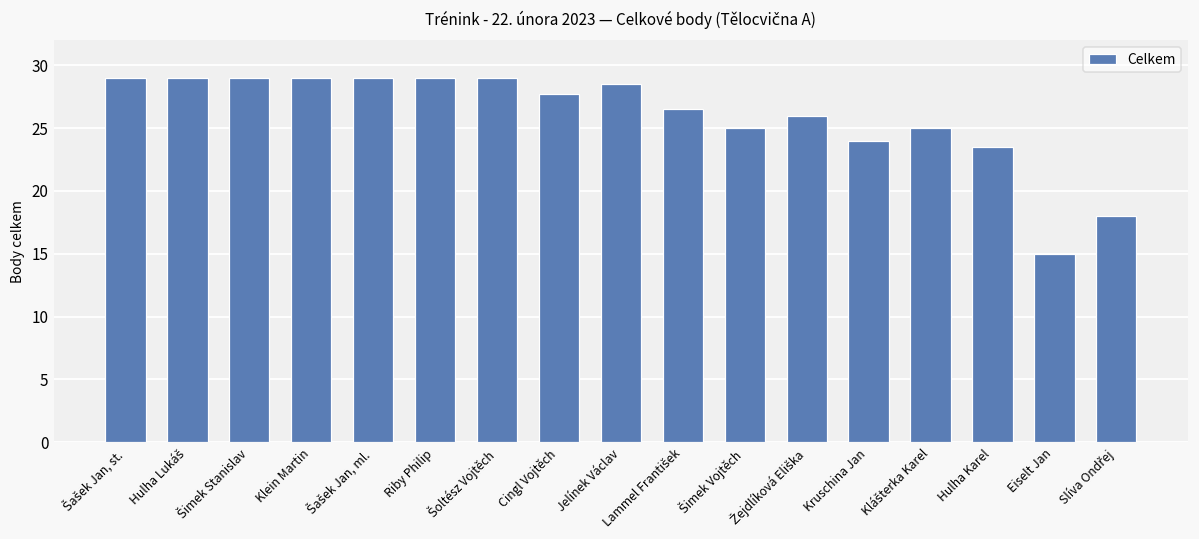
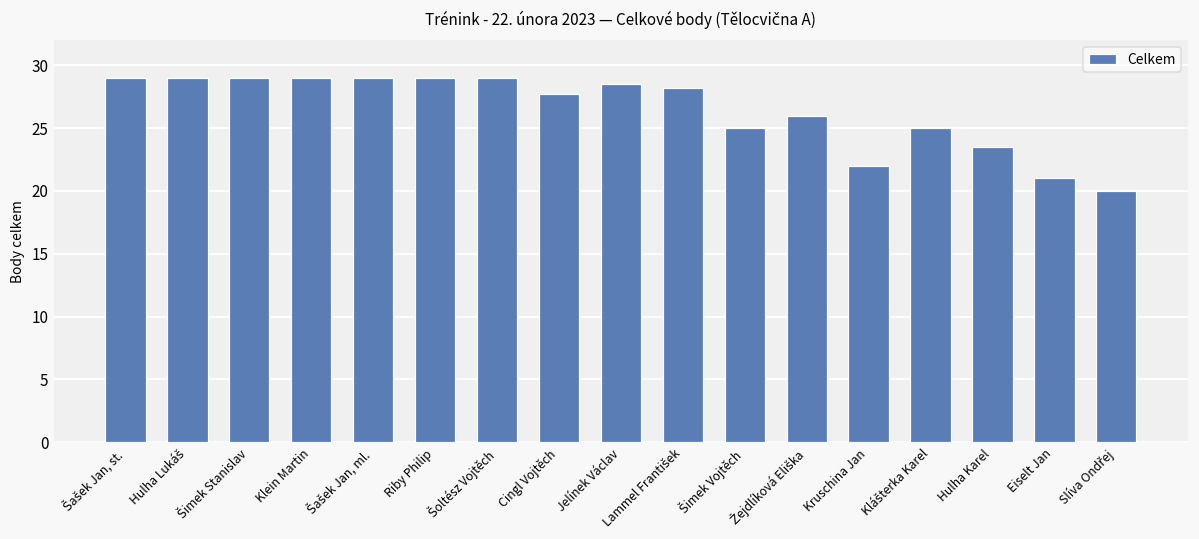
  {
    "Šašek Jan, st.": 29.0,
    "Hulha Lukáš": 29.0,
    "Šimek Stanislav": 29.0,
    "Klein Martin": 29.0,
    "Šašek Jan, ml.": 29.0,
    "Riby Philip": 29.0,
    "Šoltész Vojtěch": 29.0,
    "Cingl Vojtěch": 27.7,
    "Jelínek Václav": 28.5,
-   "Lammel František": 26.5,
+   "Lammel František": 28.2,
    "Šimek Vojtěch": 25.0,
    "Žejdlíková Eliška": 26.0,
-   "Kruschina Jan": 24,
+   "Kruschina Jan": 22,
    "Klášterka Karel": 25.0,
    "Hulha Karel": 23.5,
-   "Eiselt Jan": 15,
-   "Slíva Ondřej": 18
+   "Eiselt Jan": 21,
+   "Slíva Ondřej": 20
  }
